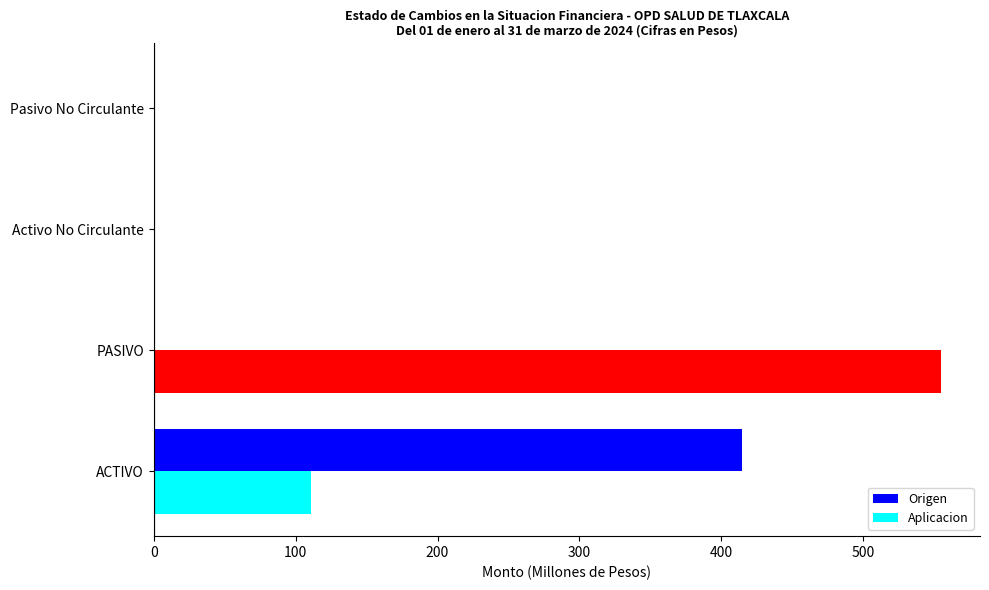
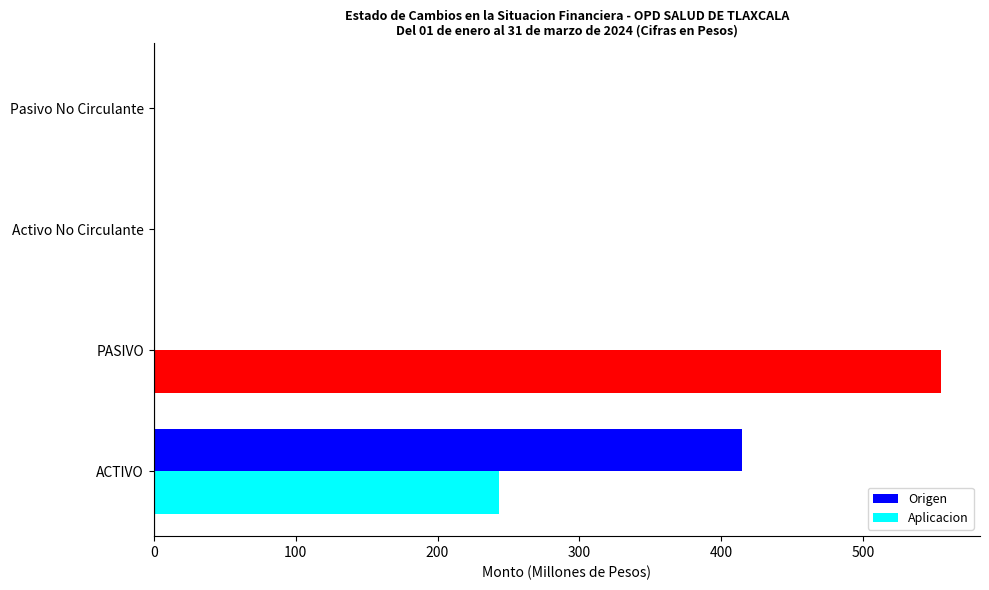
  {
    "Origen": {
      "Pasivo No Circulante": 0,
      "Activo No Circulante": 0,
      "ACTIVO": 415
    },
    "Aplicacion": {
      "Pasivo No Circulante": 0,
      "Activo No Circulante": 0,
      "PASIVO": 555,
-     "ACTIVO": 111
+     "ACTIVO": 243
    }
  }
